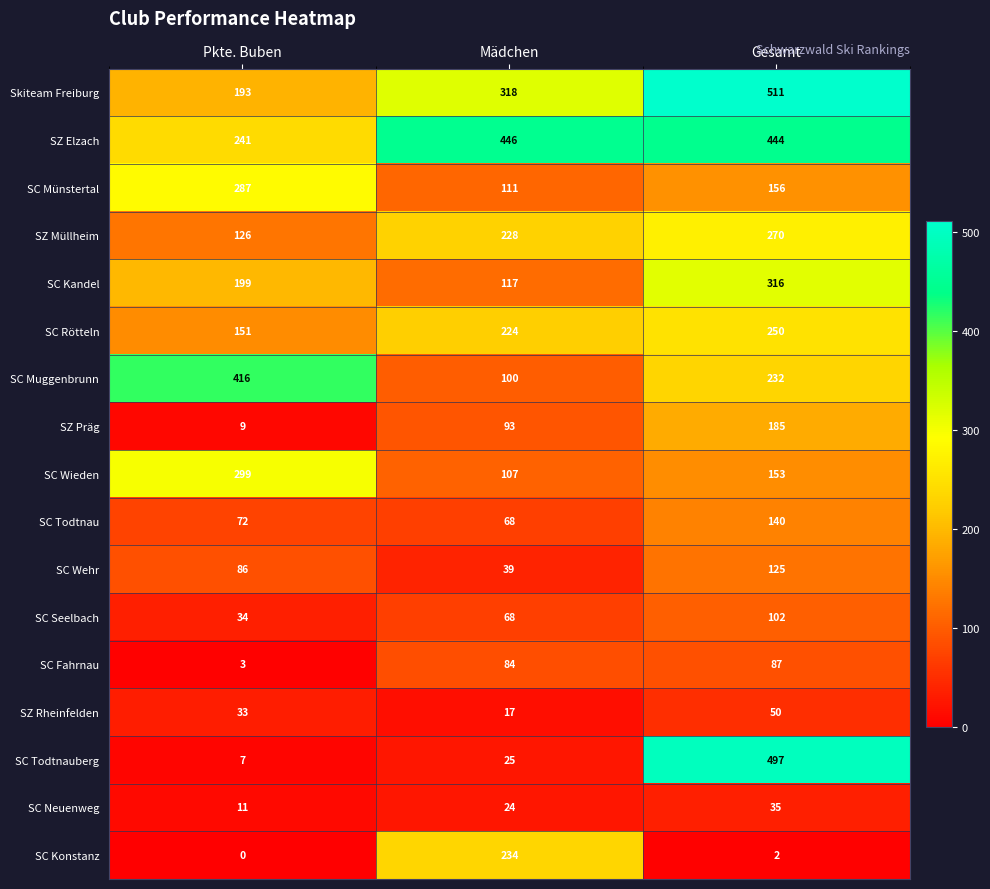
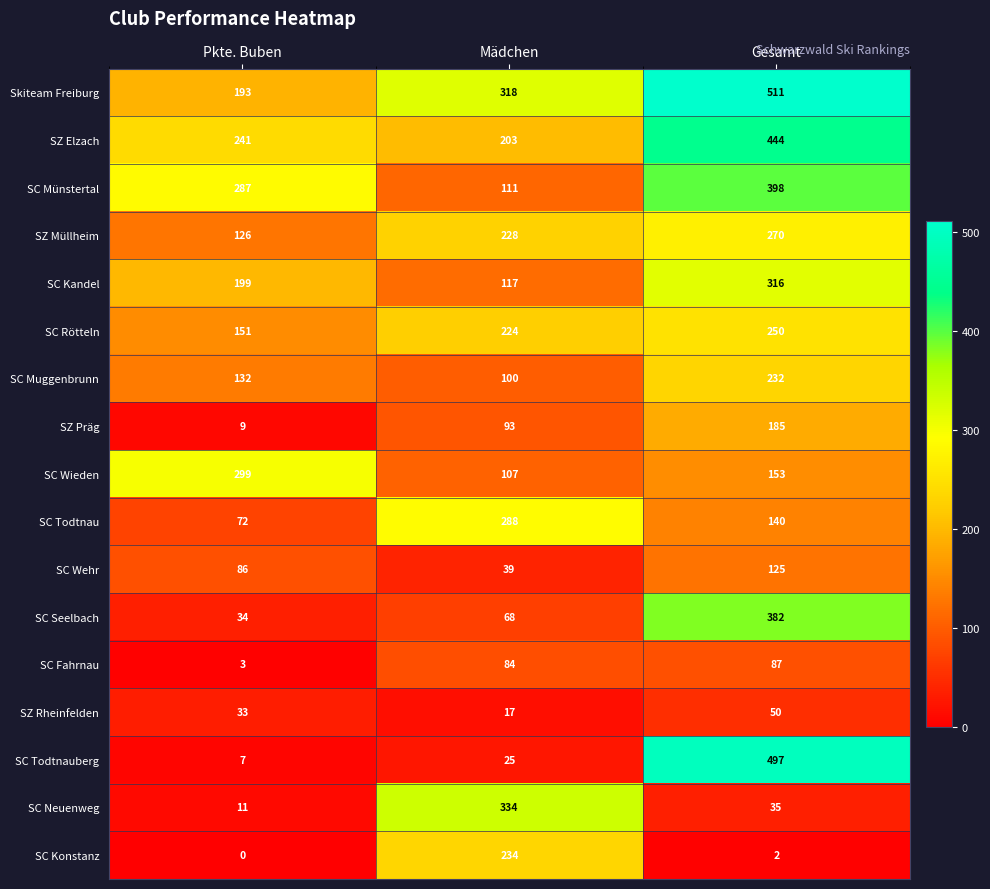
  {
    "Skiteam Freiburg": {
      "Pkte. Buben": 193,
      "Mädchen": 318,
      "Gesamt": 511
    },
    "SZ Elzach": {
      "Pkte. Buben": 241,
-     "Mädchen": 446,
+     "Mädchen": 203,
      "Gesamt": 444
    },
    "SC Münstertal": {
      "Pkte. Buben": 287,
      "Mädchen": 111,
-     "Gesamt": 156
+     "Gesamt": 398
    },
    "SZ Müllheim": {
      "Pkte. Buben": 126,
      "Mädchen": 228,
      "Gesamt": 270
    },
    "SC Kandel": {
      "Pkte. Buben": 199,
      "Mädchen": 117,
      "Gesamt": 316
    },
    "SC Rötteln": {
      "Pkte. Buben": 151,
      "Mädchen": 224,
      "Gesamt": 250
    },
    "SC Muggenbrunn": {
-     "Pkte. Buben": 416,
+     "Pkte. Buben": 132,
      "Mädchen": 100,
      "Gesamt": 232
    },
    "SZ Präg": {
      "Pkte. Buben": 9,
      "Mädchen": 93,
      "Gesamt": 185
    },
    "SC Wieden": {
      "Pkte. Buben": 299,
      "Mädchen": 107,
      "Gesamt": 153
    },
    "SC Todtnau": {
      "Pkte. Buben": 72,
-     "Mädchen": 68,
+     "Mädchen": 288,
      "Gesamt": 140
    },
    "SC Wehr": {
      "Pkte. Buben": 86,
      "Mädchen": 39,
      "Gesamt": 125
    },
    "SC Seelbach": {
      "Pkte. Buben": 34,
      "Mädchen": 68,
-     "Gesamt": 102
+     "Gesamt": 382
    },
    "SC Fahrnau": {
      "Pkte. Buben": 3,
      "Mädchen": 84,
      "Gesamt": 87
    },
    "SZ Rheinfelden": {
      "Pkte. Buben": 33,
      "Mädchen": 17,
      "Gesamt": 50
    },
    "SC Todtnauberg": {
      "Pkte. Buben": 7,
      "Mädchen": 25,
      "Gesamt": 497
    },
    "SC Neuenweg": {
      "Pkte. Buben": 11,
-     "Mädchen": 24,
+     "Mädchen": 334,
      "Gesamt": 35
    },
    "SC Konstanz": {
      "Pkte. Buben": 0,
      "Mädchen": 234,
      "Gesamt": 2
    }
  }
